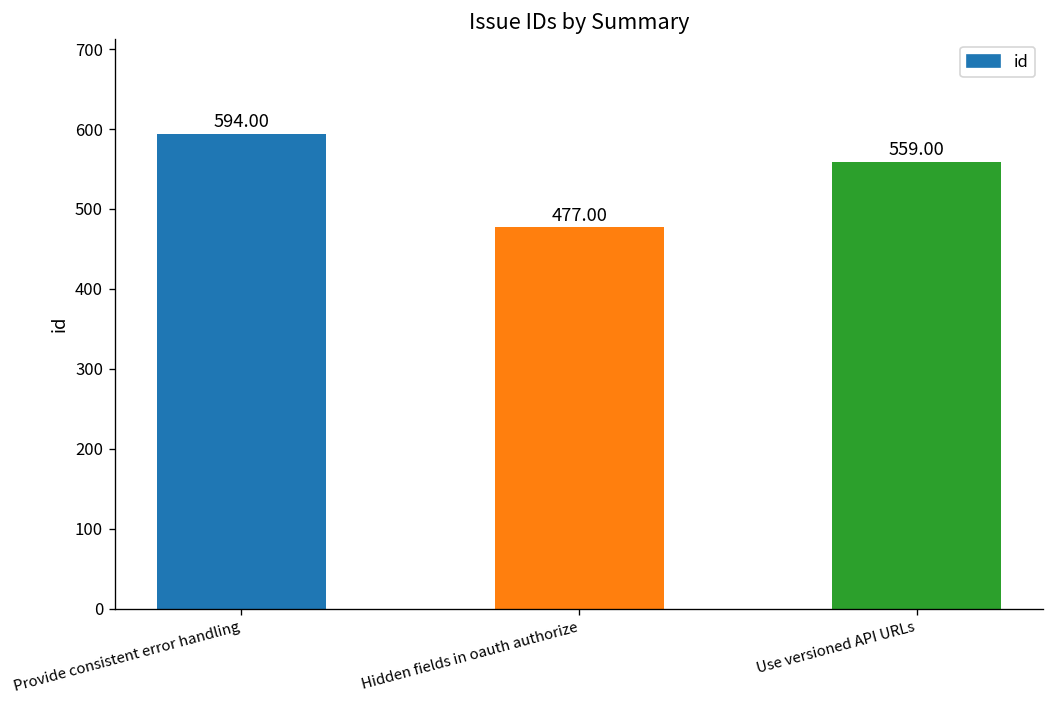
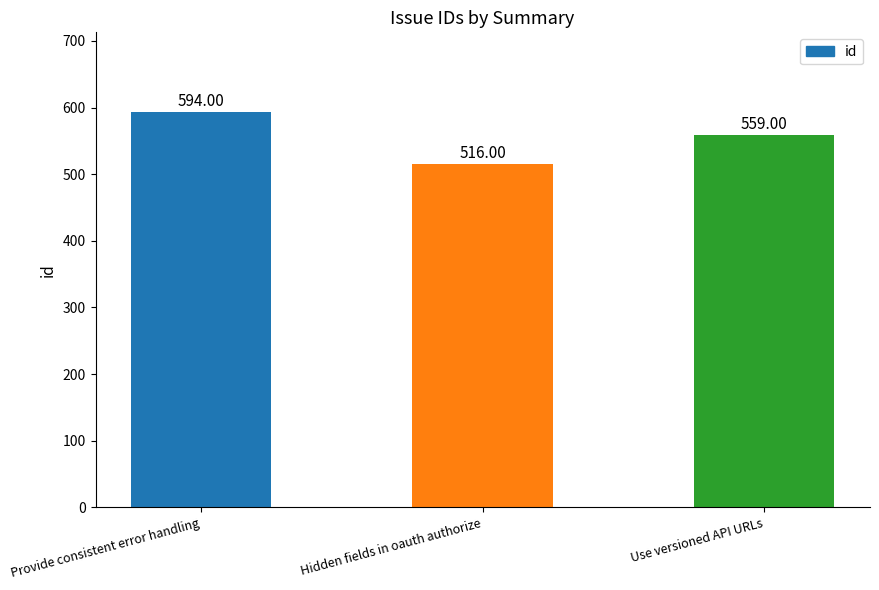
  {
    "Provide consistent error handling": 594.00,
-   "Hidden fields in oauth authorize": 477.00,
+   "Hidden fields in oauth authorize": 516.00,
    "Use versioned API URLs": 559.00
  }
